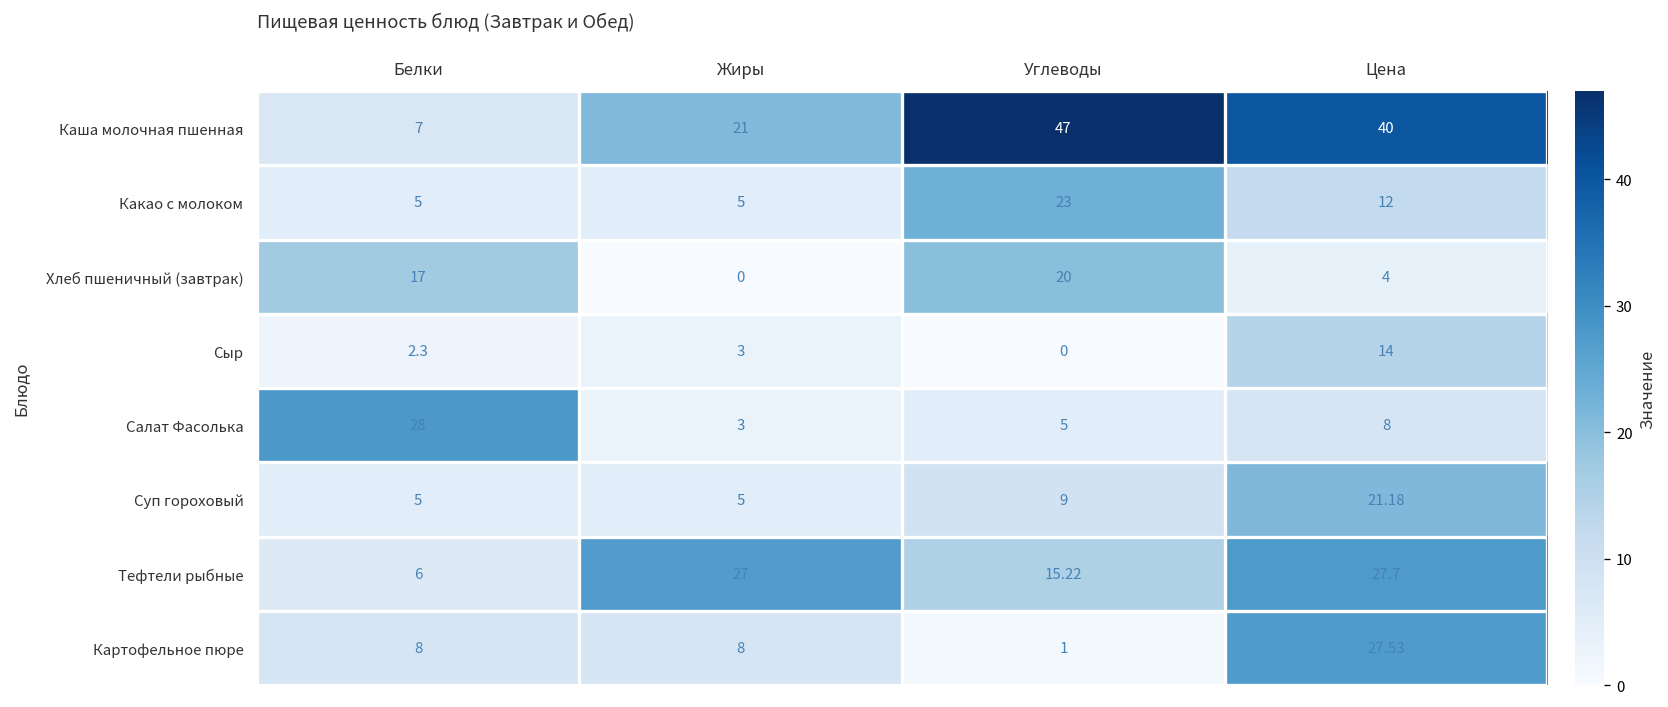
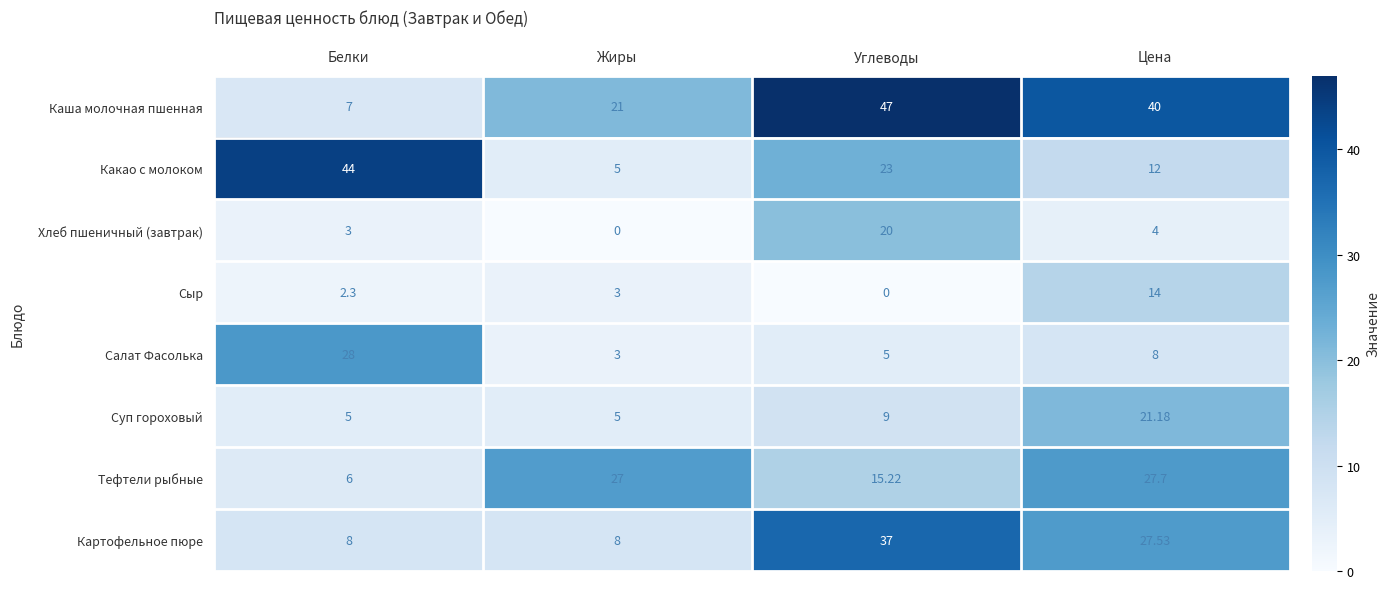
  {
    "Каша молочная пшенная": {
      "Белки": 7,
      "Жиры": 21,
      "Углеводы": 47,
      "Цена": 40
    },
    "Какао с молоком": {
-     "Белки": 5,
+     "Белки": 44,
      "Жиры": 5,
      "Цена": 12
    },
    "Хлеб пшеничный (завтрак)": {
-     "Белки": 17,
+     "Белки": 3,
      "Жиры": 0,
      "Углеводы": 20,
      "Цена": 4
    },
    "Сыр": {
      "Белки": 2.3,
      "Жиры": 3,
      "Углеводы": 0,
      "Цена": 14
    },
    "Салат Фасолька": {
      "Жиры": 3,
      "Углеводы": 5,
      "Цена": 8
    },
    "Суп гороховый": {
      "Белки": 5,
      "Жиры": 5,
      "Углеводы": 9,
      "Цена": 21.18
    },
    "Тефтели рыбные": {
      "Белки": 6,
      "Углеводы": 15.22
    },
    "Картофельное пюре": {
      "Белки": 8,
      "Жиры": 8,
-     "Углеводы": 1
+     "Углеводы": 37
    }
  }
